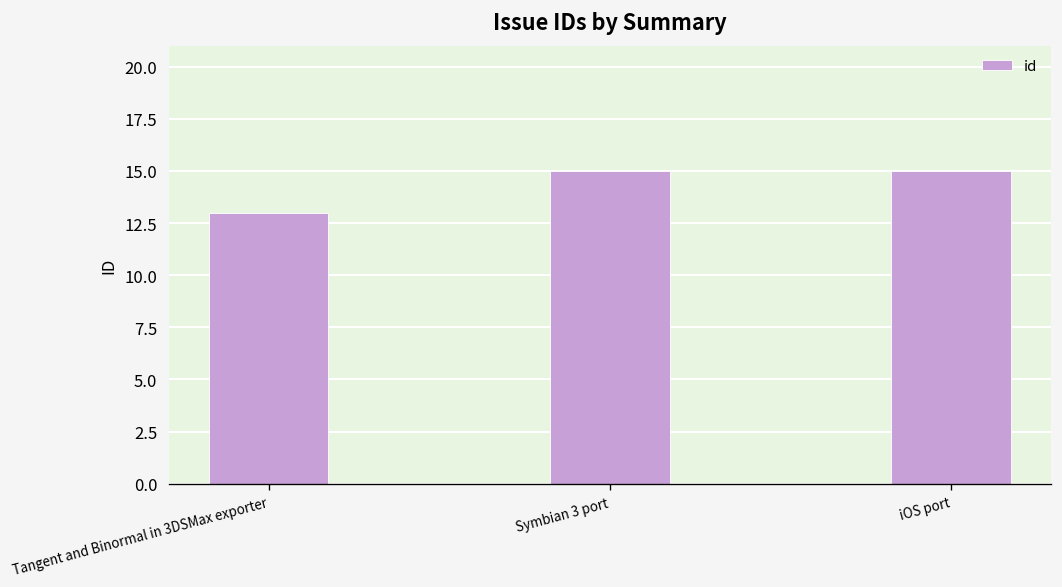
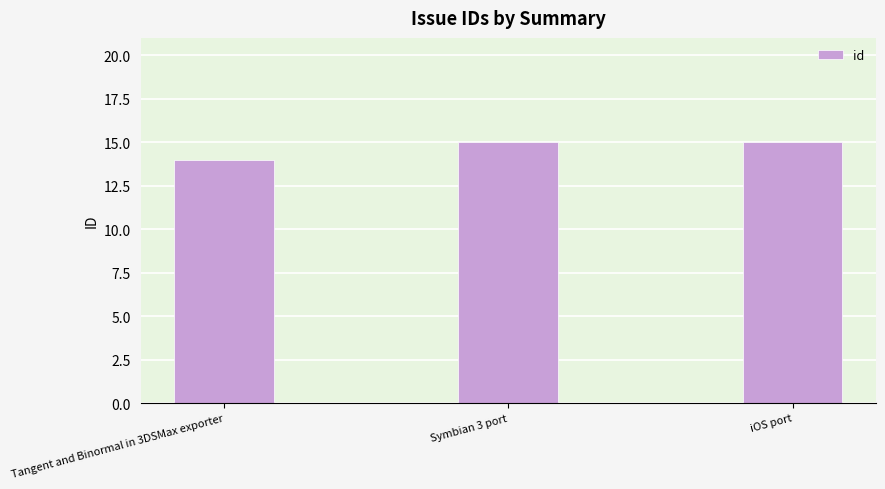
  {
-   "Tangent and Binormal in 3DSMax exporter": 13,
+   "Tangent and Binormal in 3DSMax exporter": 14,
    "Symbian 3 port": 15,
    "iOS port": 15
  }
